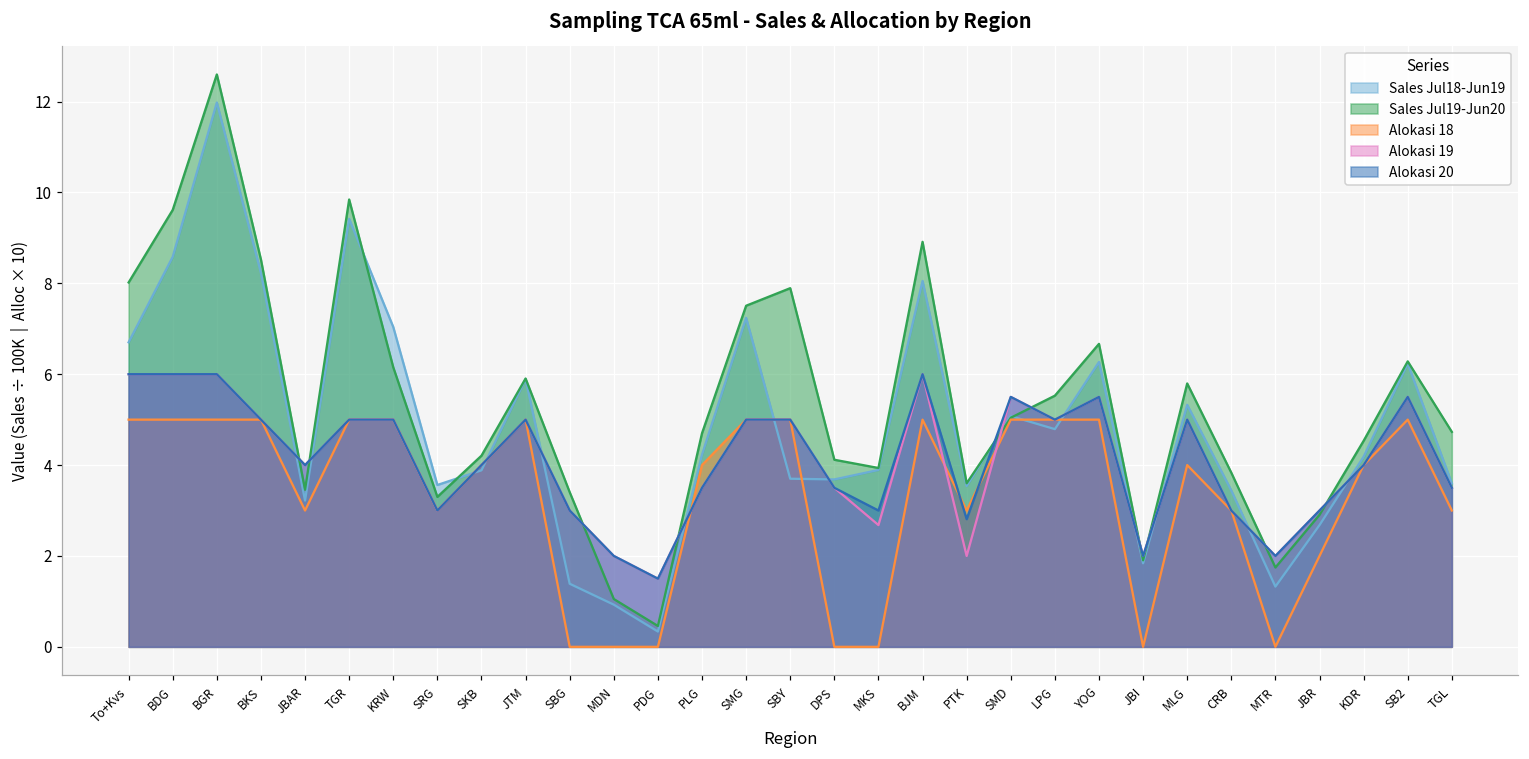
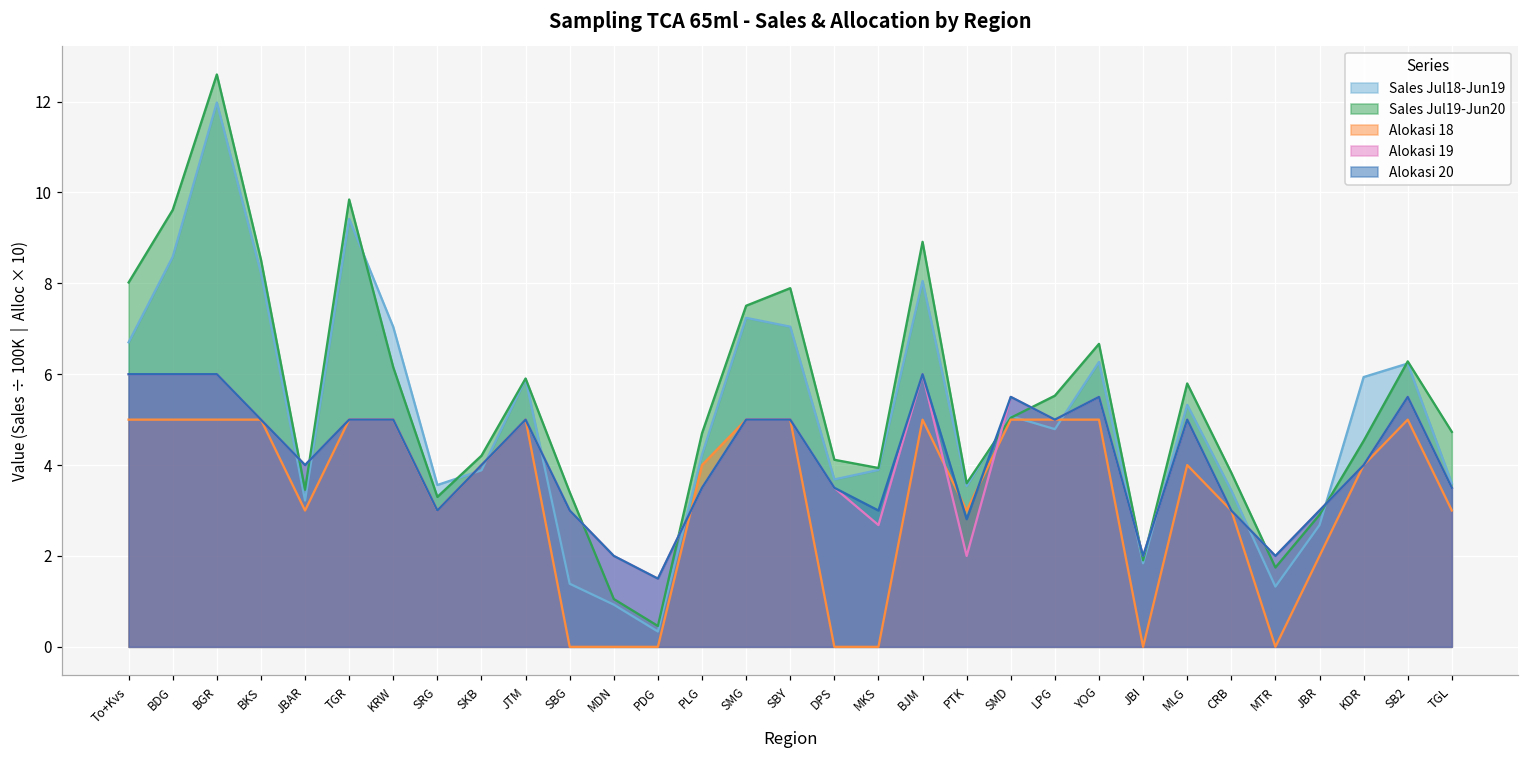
  {
    "Sales Jul18-Jun19": {
      "To+Kvs": 6.7,
      "BDG": 8.6,
      "BGR": 12.0,
      "BKS": 8.2,
      "JBAR": 3.2,
      "TGR": 9.4,
      "KRW": 7.0,
      "SRG": 3.6,
      "SKB": 3.9,
      "SBG": 1.4,
      "MDN": 0.9,
      "PDG": 0.3,
      "PLG": 4.2,
      "SMG": 7.2,
-     "SBY": 3.7,
+     "SBY": 7.0,
      "DPS": 3.7,
      "BJM": 8.1,
      "LPG": 4.8,
      "YOG": 6.3,
      "JBI": 1.8,
      "MLG": 5.3,
      "CRB": 3.4,
      "MTR": 1.3,
      "JBR": 2.7,
-     "KDR": 4.2,
+     "KDR": 5.9,
      "TGL": 3.6
    },
    "Sales Jul19-Jun20": {
      "To+Kvs": 8.0,
      "BDG": 9.6,
      "BGR": 12.6,
      "BKS": 8.5,
      "JBAR": 3.5,
      "TGR": 9.8,
      "KRW": 6.2,
      "SRG": 3.3,
      "SKB": 4.2,
      "SBG": 3.4,
      "MDN": 1.1,
      "PDG": 0.5,
      "PLG": 4.7,
      "SMG": 7.5,
      "SBY": 7.9,
      "DPS": 4.1,
      "BJM": 8.9,
      "LPG": 5.5,
      "YOG": 6.7,
      "JBI": 1.9,
      "MLG": 5.8,
      "CRB": 3.8,
      "MTR": 1.7,
      "JBR": 2.9,
      "KDR": 4.5,
      "TGL": 4.7
    },
    "Alokasi 18": {
      "To+Kvs": 5.0,
      "BDG": 5.0,
      "BGR": 5.0,
      "JBAR": 3.0,
      "SBG": 0.0,
      "MDN": 0.0,
      "PDG": 0.0,
      "PLG": 4.0,
      "DPS": 0.0,
      "MKS": 0.0,
      "BJM": 5.0,
      "PTK": 3.0,
      "YOG": 5.0,
      "JBI": 0.0,
      "MLG": 4.0,
      "MTR": 0.0,
      "JBR": 2.0,
      "SB2": 5.0,
      "TGL": 3.0
    },
    "Alokasi 19": {
      "MKS": 2.7,
      "PTK": 2.0
    },
    "Alokasi 20": {
      "MKS": 3.0,
      "PTK": 2.8
    }
  }
